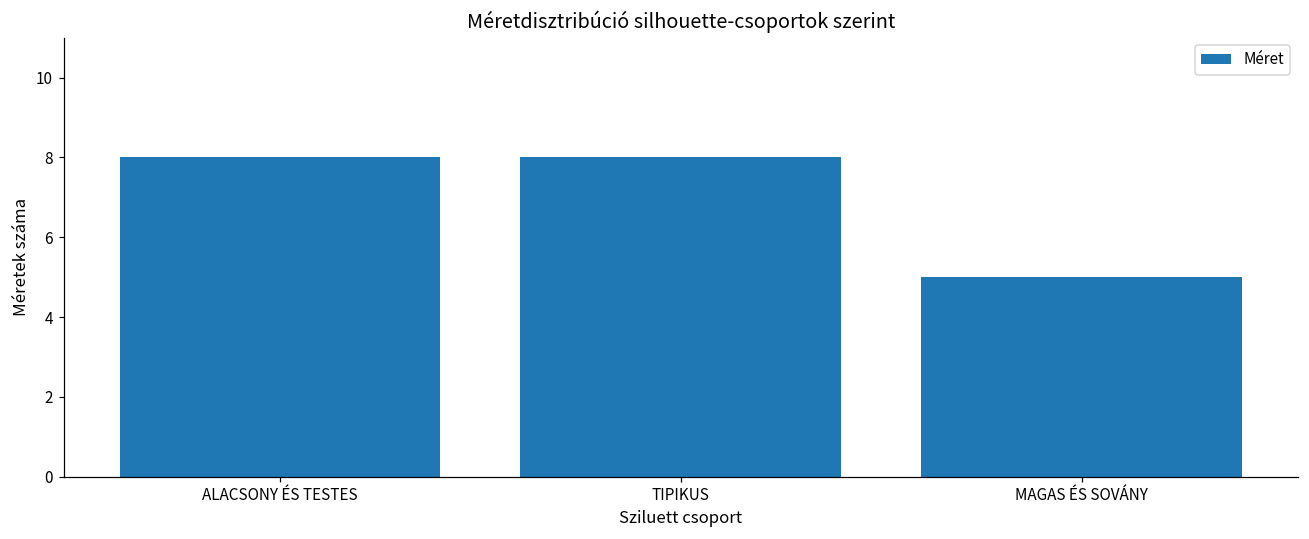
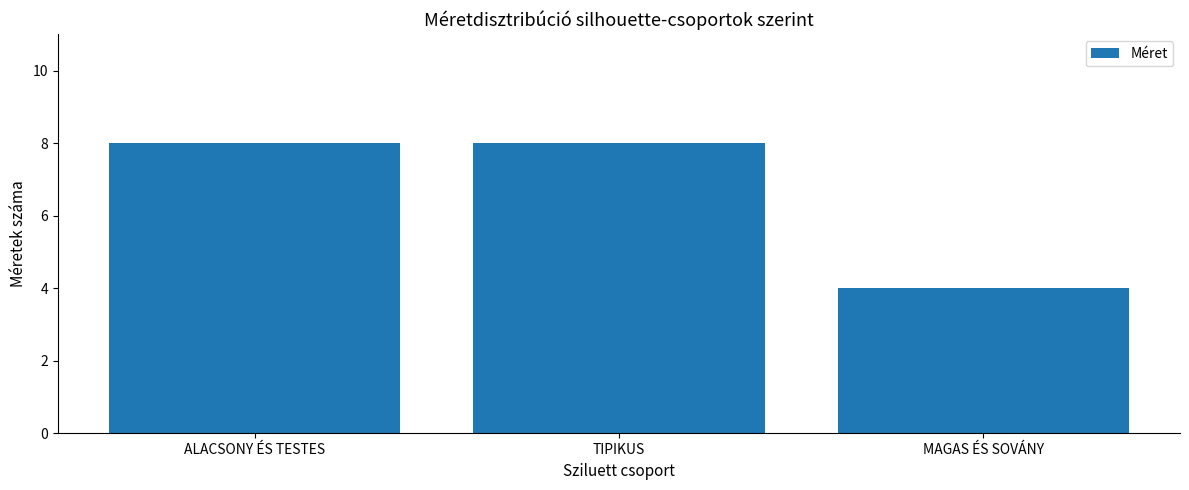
  {
    "ALACSONY ÉS TESTES": 8,
    "TIPIKUS": 8,
-   "MAGAS ÉS SOVÁNY": 5
+   "MAGAS ÉS SOVÁNY": 4
  }
